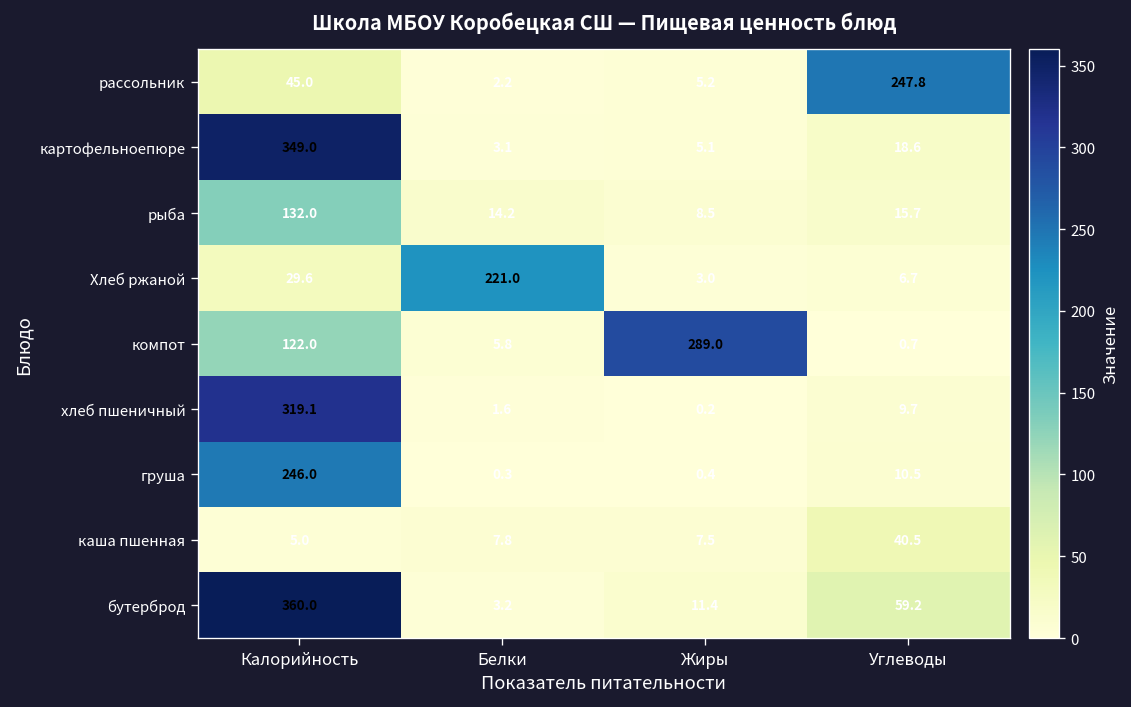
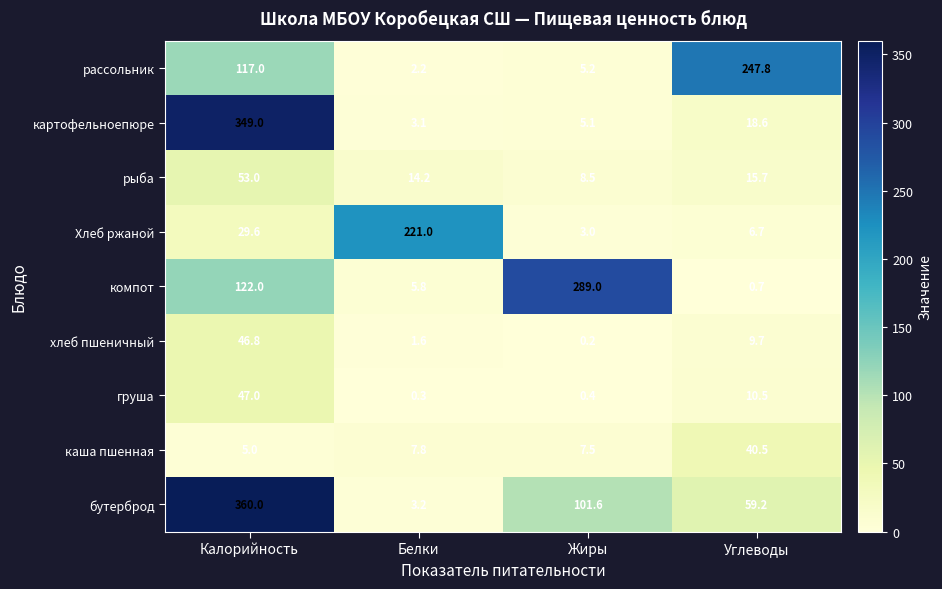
  {
    "рассольник": {
-     "Калорийность": 45.0,
+     "Калорийность": 117.0,
      "Углеводы": 247.8
    },
    "картофельноепюре": {
      "Калорийность": 349.0,
      "Углеводы": 18.6
    },
    "рыба": {
-     "Калорийность": 132.0,
+     "Калорийность": 53.0,
      "Белки": 14.2,
      "Углеводы": 15.7
    },
    "Хлеб ржаной": {
      "Калорийность": 29.6,
      "Белки": 221.0
    },
    "компот": {
      "Калорийность": 122.0,
      "Жиры": 289.0
    },
    "хлеб пшеничный": {
-     "Калорийность": 319.1
+     "Калорийность": 46.8
    },
    "груша": {
-     "Калорийность": 246.0
+     "Калорийность": 47.0
    },
    "каша пшенная": {
      "Углеводы": 40.5
    },
    "бутерброд": {
      "Калорийность": 360.0,
-     "Жиры": 11.4,
+     "Жиры": 101.6,
      "Углеводы": 59.2
    }
  }
